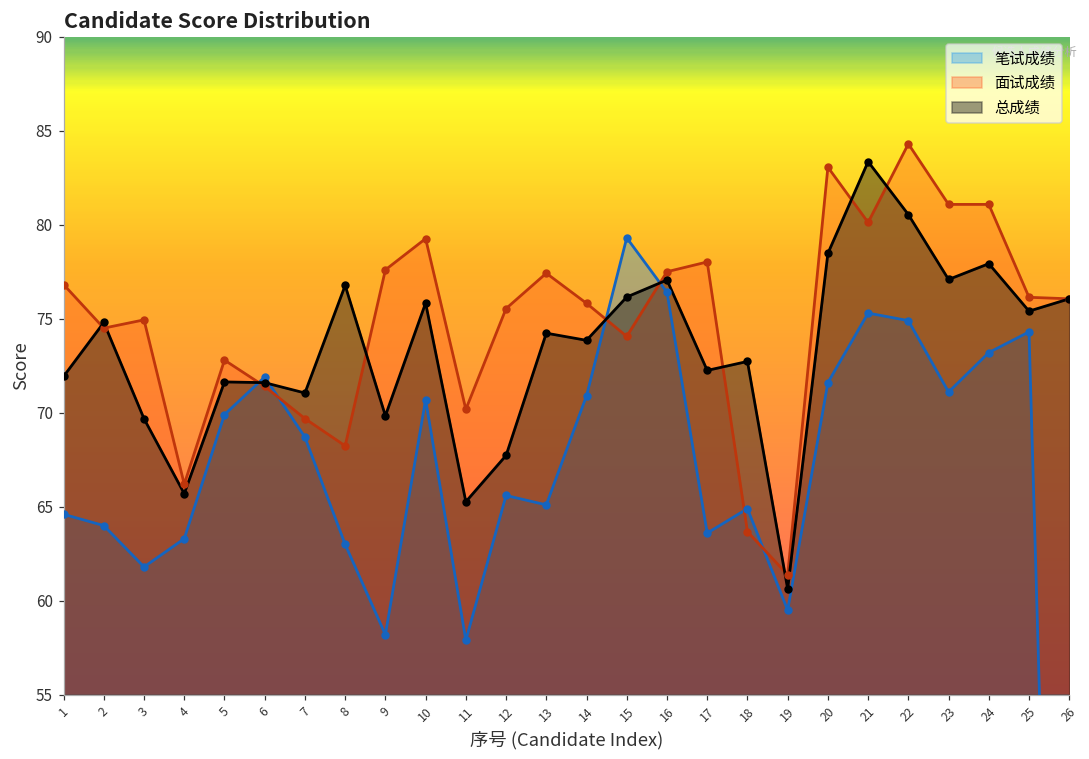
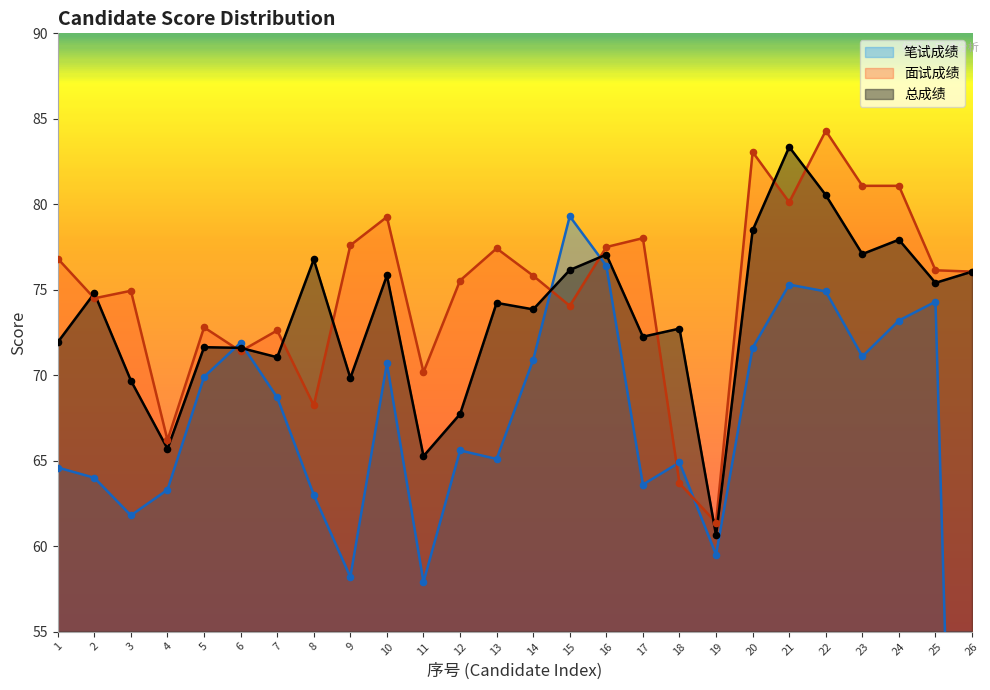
  {
    "面试成绩": {
      "1": 76.8,
      "2": 74.5,
      "3": 74.9,
      "4": 66.2,
      "5": 72.8,
      "6": 71.4,
-     "7": 69.7,
+     "7": 72.6,
      "8": 68.2,
      "9": 77.6,
      "10": 79.3,
      "11": 70.2,
      "12": 75.5,
      "13": 77.4,
      "14": 75.8,
      "15": 74.1,
      "16": 77.5,
      "17": 78.0,
      "18": 63.7,
      "19": 61.4,
      "20": 83.1,
      "21": 80.1,
      "22": 84.3,
      "23": 81.1,
      "24": 81.1,
      "25": 76.1
    },
    "总成绩": {
      "1": 71.9,
      "2": 74.8,
      "3": 69.7,
      "4": 65.7,
      "5": 71.6,
      "6": 71.6,
      "7": 71.1,
      "8": 76.8,
      "9": 69.8,
      "10": 75.8,
      "11": 65.3,
      "12": 67.7,
      "13": 74.2,
      "14": 73.9,
      "15": 76.2,
      "16": 77.1,
      "17": 72.3,
      "18": 72.7,
      "19": 60.6,
      "20": 78.5,
      "21": 83.4,
      "22": 80.5,
      "23": 77.1,
      "24": 77.9,
      "25": 75.4
    }
  }
